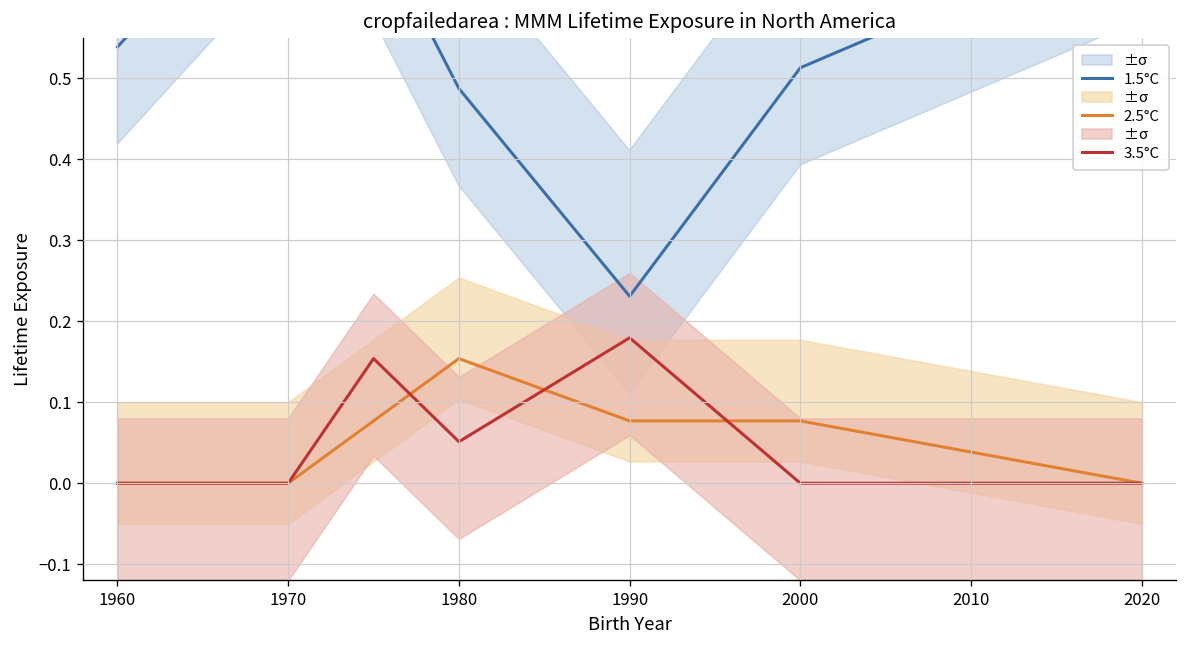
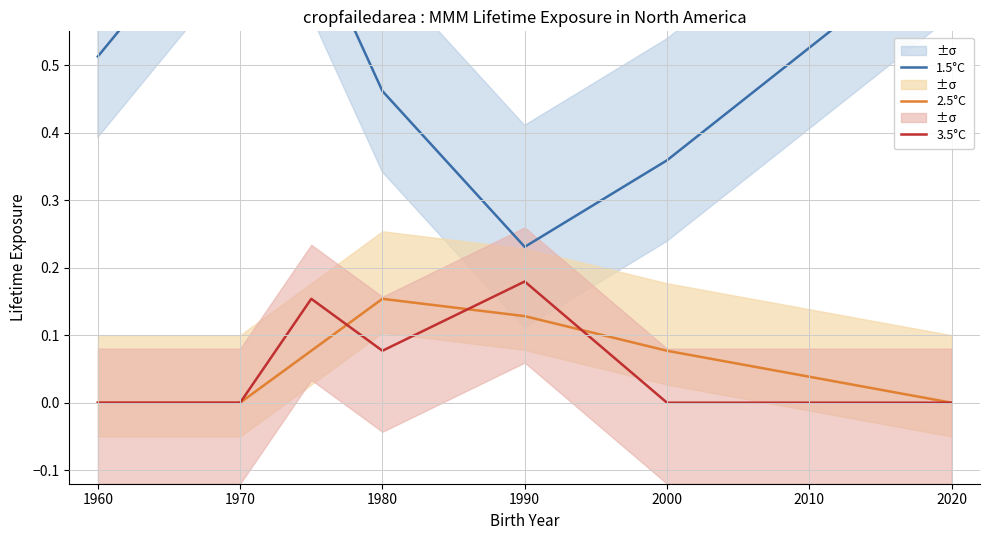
  {
    "1.5°C": {
-     "1960": 0.54,
-     "1980": 0.49,
-     "2000": 0.51
+     "1960": 0.51,
+     "1980": 0.46,
+     "2000": 0.36
    },
    "2.5°C": {
-     "1990": 0.08
+     "1990": 0.13
    },
    "3.5°C": {
-     "1980": 0.05,
+     "1980": 0.08,
      "2000": 0.00
    }
  }
